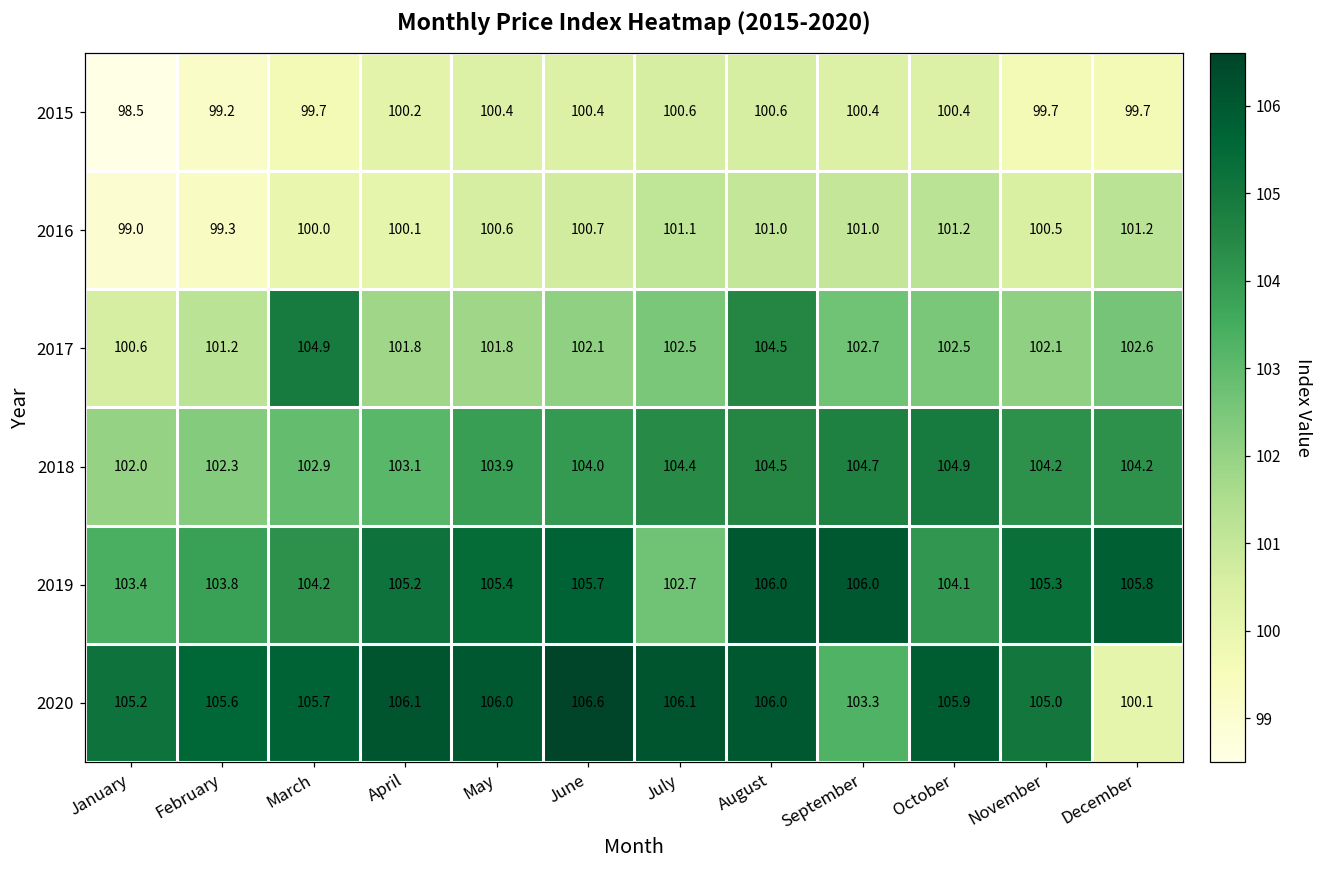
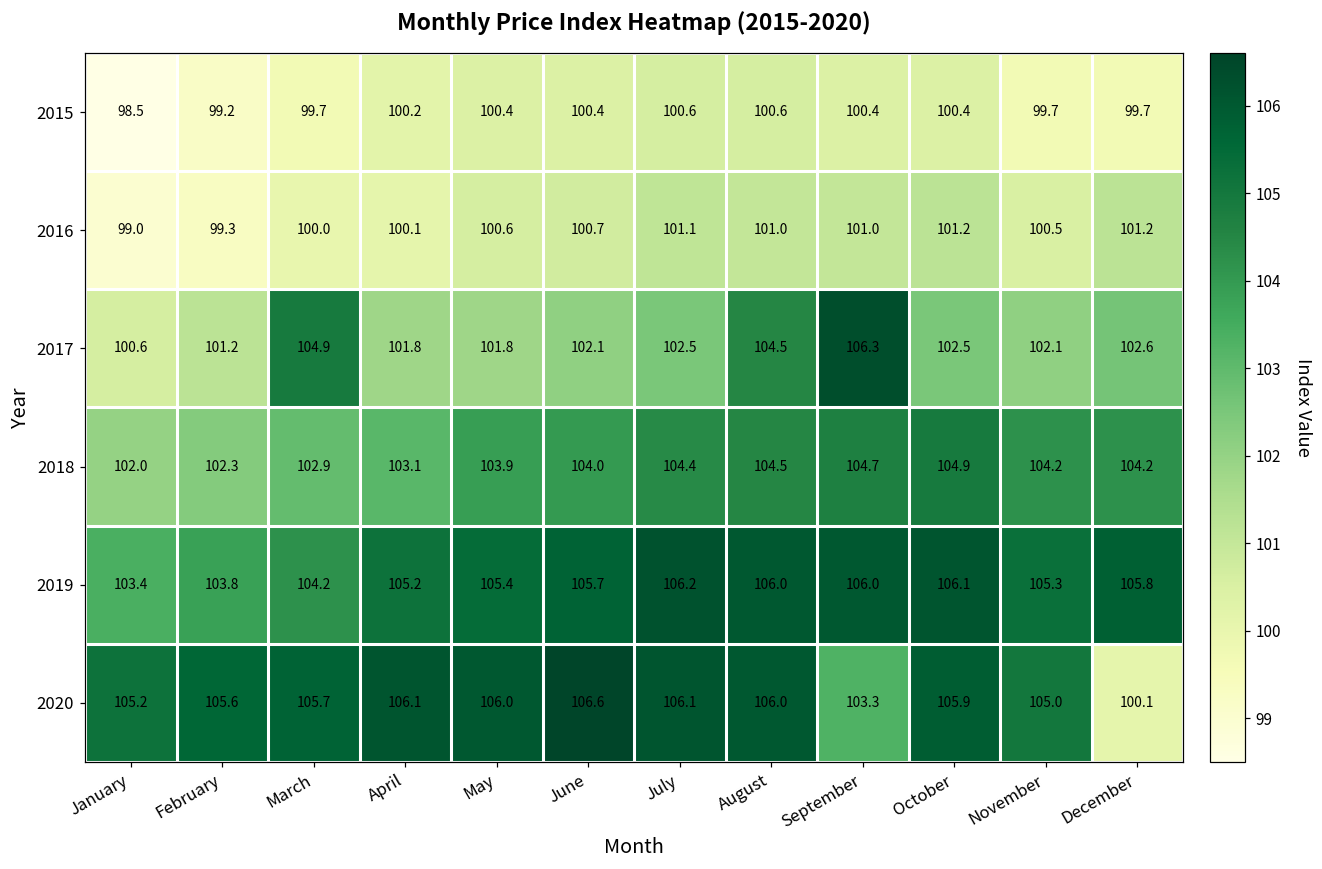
  {
    "2015": {
      "January": 98.5,
      "February": 99.2,
      "March": 99.7,
      "April": 100.2,
      "May": 100.4,
      "June": 100.4,
      "July": 100.6,
      "August": 100.6,
      "September": 100.4,
      "October": 100.4,
      "November": 99.7,
      "December": 99.7
    },
    "2016": {
      "January": 99.0,
      "February": 99.3,
      "March": 100.0,
      "April": 100.1,
      "May": 100.6,
      "June": 100.7,
      "July": 101.1,
      "August": 101.0,
      "September": 101.0,
      "October": 101.2,
      "November": 100.5,
      "December": 101.2
    },
    "2017": {
      "January": 100.6,
      "February": 101.2,
      "March": 104.9,
      "April": 101.8,
      "May": 101.8,
      "June": 102.1,
      "July": 102.5,
      "August": 104.5,
-     "September": 102.7,
+     "September": 106.3,
      "October": 102.5,
      "November": 102.1,
      "December": 102.6
    },
    "2018": {
      "January": 102.0,
      "February": 102.3,
      "March": 102.9,
      "April": 103.1,
      "May": 103.9,
      "June": 104.0,
      "July": 104.4,
      "August": 104.5,
      "September": 104.7,
      "October": 104.9,
      "November": 104.2,
      "December": 104.2
    },
    "2019": {
      "January": 103.4,
      "February": 103.8,
      "March": 104.2,
      "April": 105.2,
      "May": 105.4,
      "June": 105.7,
-     "July": 102.7,
+     "July": 106.2,
      "August": 106.0,
      "September": 106.0,
-     "October": 104.1,
+     "October": 106.1,
      "November": 105.3,
      "December": 105.8
    },
    "2020": {
      "January": 105.2,
      "February": 105.6,
      "March": 105.7,
      "April": 106.1,
      "May": 106.0,
      "June": 106.6,
      "July": 106.1,
      "August": 106.0,
      "September": 103.3,
      "October": 105.9,
      "November": 105.0,
      "December": 100.1
    }
  }
